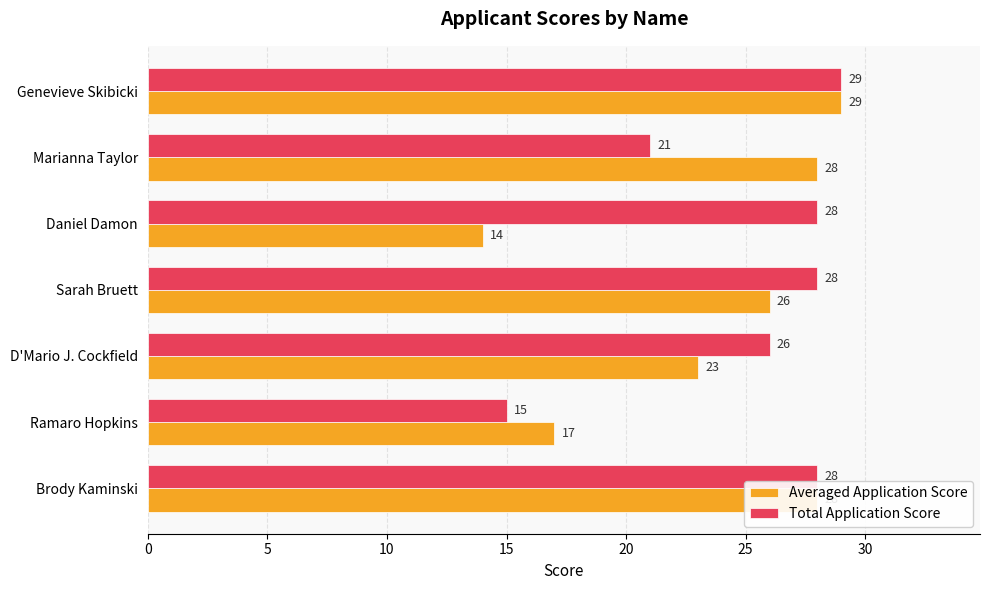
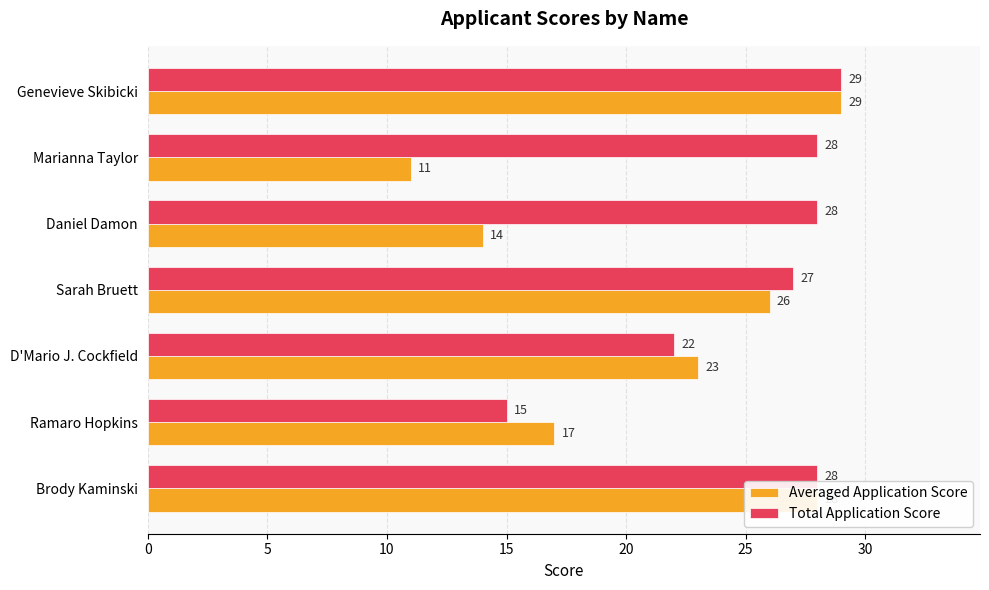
  {
    "Averaged Application Score": {
      "Genevieve Skibicki": 29,
-     "Marianna Taylor": 28,
+     "Marianna Taylor": 11,
      "Daniel Damon": 14,
      "Sarah Bruett": 26,
      "D'Mario J. Cockfield": 23,
      "Ramaro Hopkins": 17
    },
    "Total Application Score": {
      "Genevieve Skibicki": 29,
-     "Marianna Taylor": 21,
+     "Marianna Taylor": 28,
      "Daniel Damon": 28,
-     "Sarah Bruett": 28,
-     "D'Mario J. Cockfield": 26,
+     "Sarah Bruett": 27,
+     "D'Mario J. Cockfield": 22,
      "Ramaro Hopkins": 15
    }
  }
